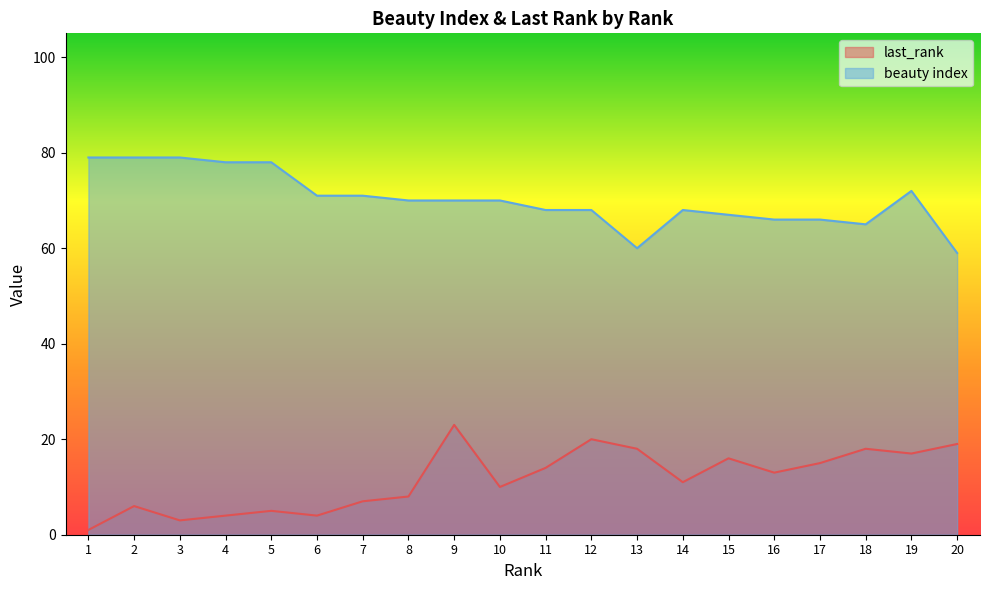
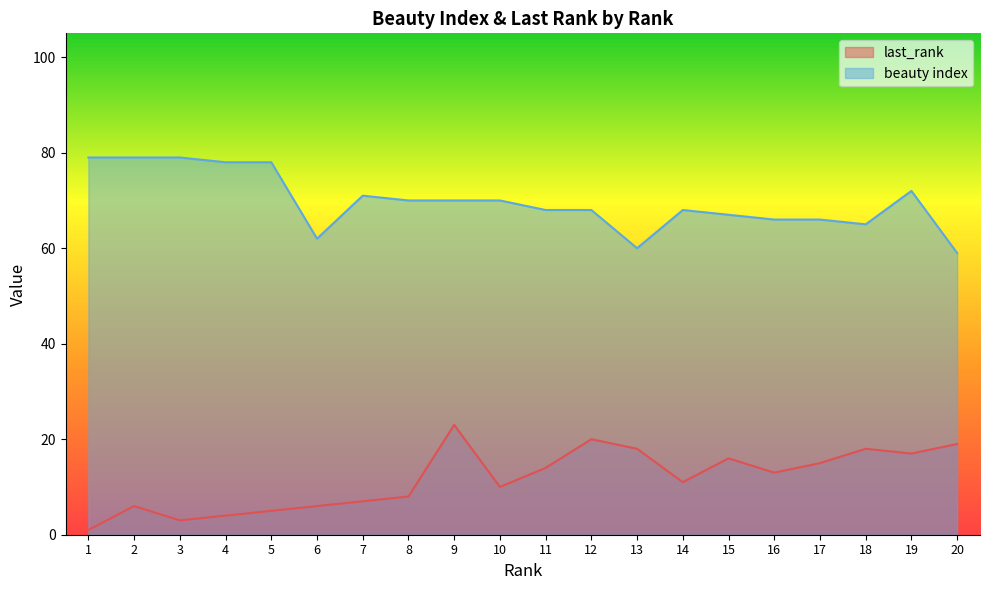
  {
    "last_rank": {
      "1": 1,
      "2": 6,
      "3": 3,
      "4": 4,
      "5": 5,
-     "6": 4,
+     "6": 6,
      "7": 7,
      "8": 8,
      "9": 23,
      "10": 10,
      "11": 14,
      "12": 20,
      "13": 18,
      "14": 11,
      "15": 16,
      "16": 13,
      "17": 15,
      "18": 18,
      "19": 17,
      "20": 19
    },
    "beauty index": {
      "1": 79,
      "2": 79,
      "3": 79,
      "4": 78,
      "5": 78,
-     "6": 71,
+     "6": 62,
      "7": 71,
      "8": 70,
      "9": 70,
      "10": 70,
      "11": 68,
      "12": 68,
      "13": 60,
      "14": 68,
      "15": 67,
      "16": 66,
      "17": 66,
      "18": 65,
      "19": 72,
      "20": 59
    }
  }
